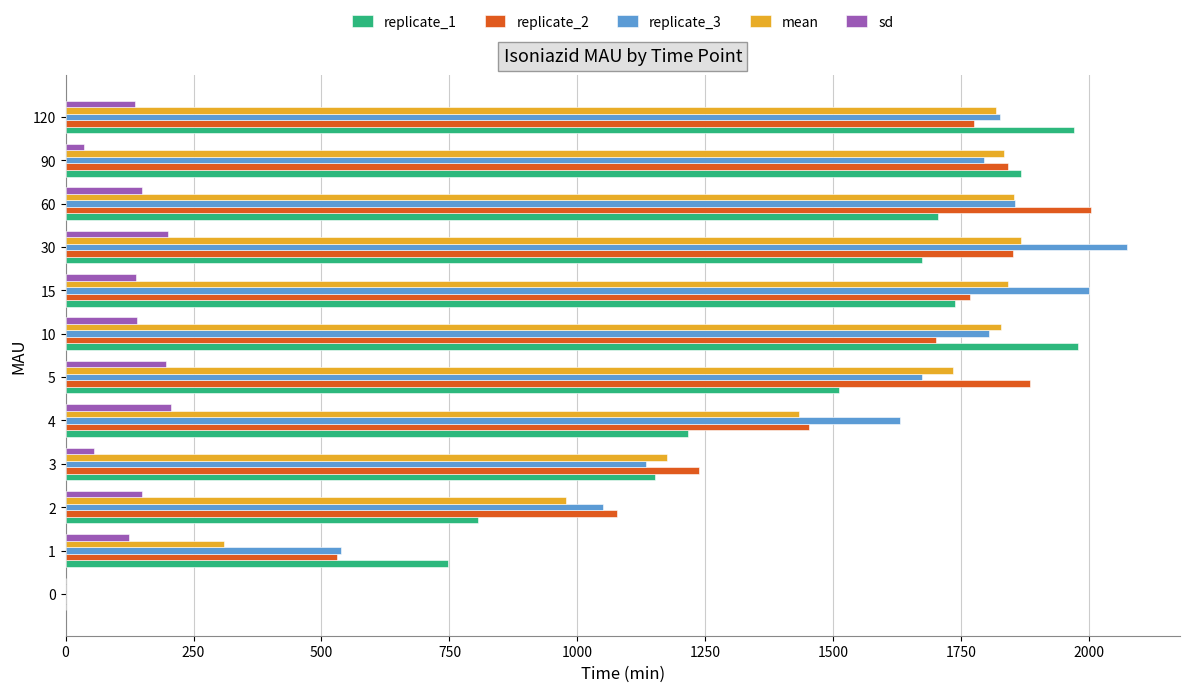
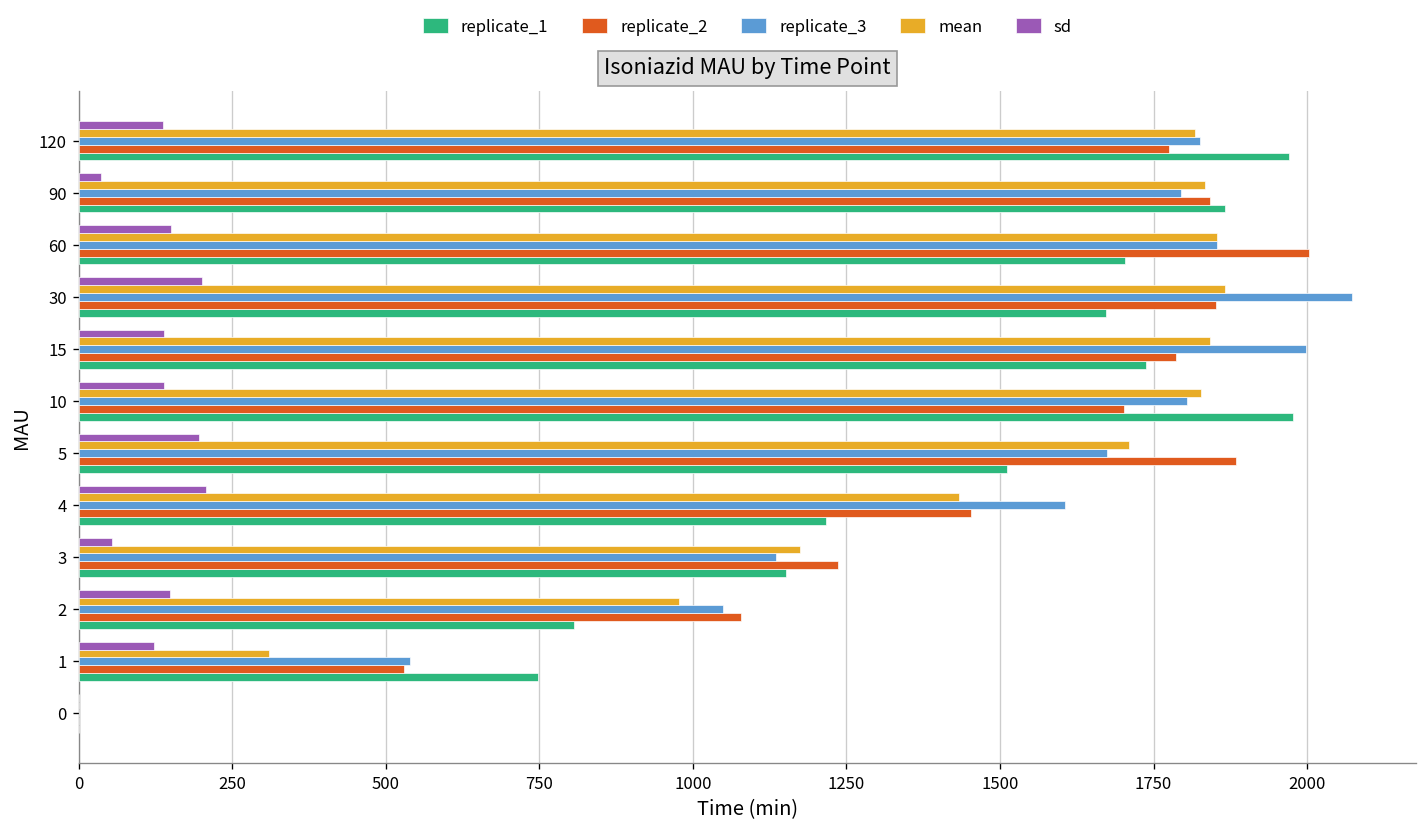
  {
    "replicate_1": {
      "120": 1970,
      "90": 1870,
      "60": 1700,
      "30": 1670,
      "15": 1740,
      "10": 1980,
      "5": 1510,
      "4": 1220,
      "3": 1150,
      "2": 810,
      "1": 750,
      "0": 0
    },
    "replicate_2": {
      "120": 1770,
      "90": 1840,
      "60": 2000,
      "30": 1850,
-     "15": 1770,
+     "15": 1790,
      "10": 1700,
      "5": 1880,
      "4": 1450,
      "3": 1240,
      "2": 1080,
      "1": 530,
      "0": 0
    },
    "replicate_3": {
      "120": 1830,
      "90": 1790,
      "60": 1850,
      "30": 2070,
      "15": 2000,
      "10": 1800,
      "5": 1670,
-     "4": 1630,
+     "4": 1610,
      "3": 1130,
      "2": 1050,
      "1": 540,
      "0": 0
    },
    "mean": {
      "120": 1820,
      "90": 1830,
      "60": 1850,
      "30": 1870,
      "15": 1840,
      "10": 1830,
-     "5": 1730,
+     "5": 1710,
      "4": 1430,
      "3": 1170,
      "2": 980,
      "1": 310,
      "0": 0
    },
    "sd": {
      "120": 140,
      "90": 40,
      "60": 150,
      "30": 200,
      "15": 140,
      "10": 140,
      "5": 200,
      "4": 210,
      "3": 50,
      "2": 150,
      "1": 120,
      "0": 0
    }
  }
